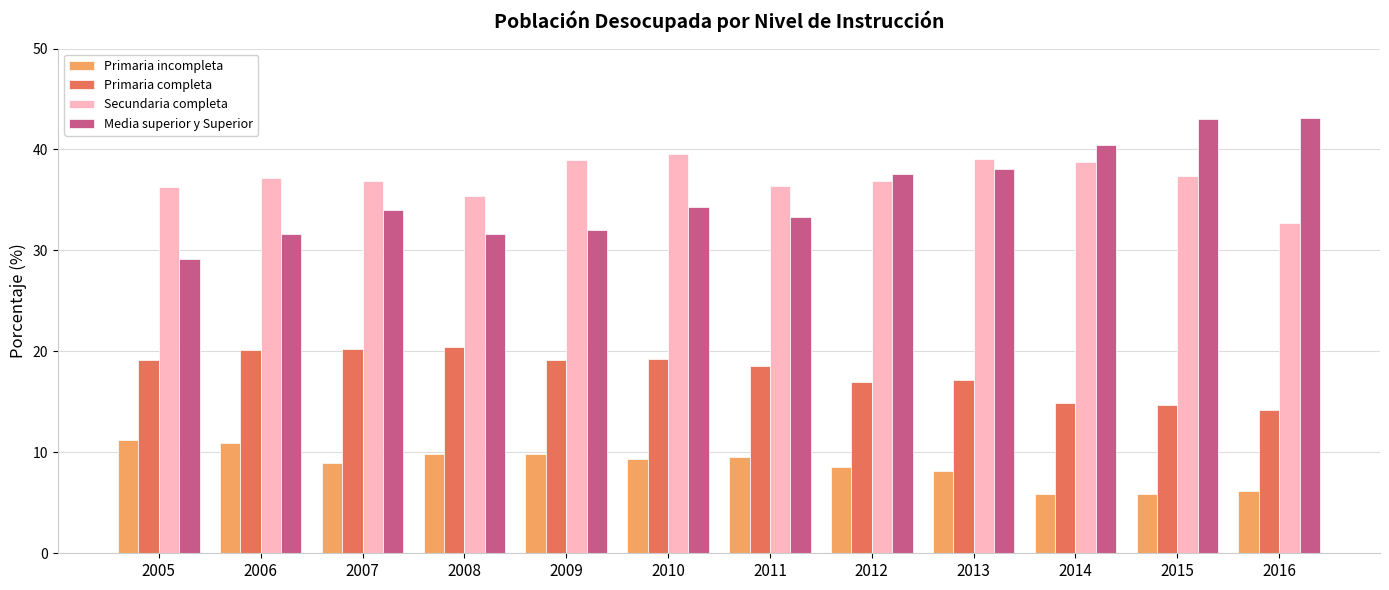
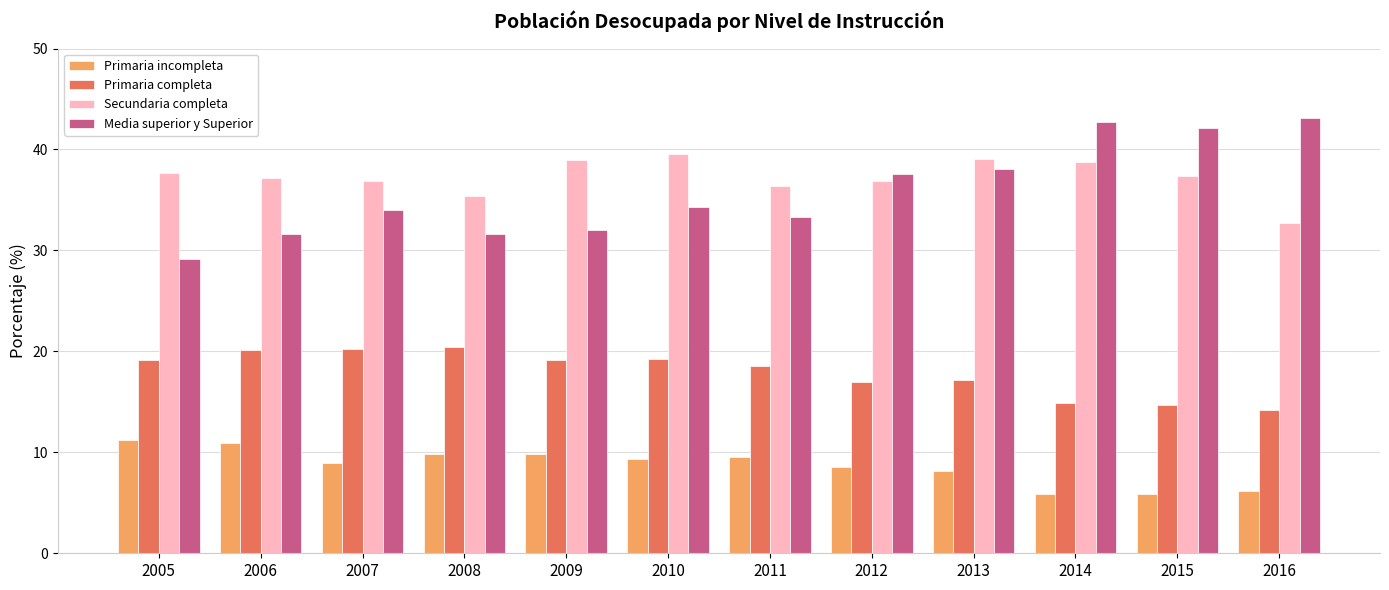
  {
    "Secundaria completa": {
-     "2005": 36.2,
+     "2005": 37.7,
      "2006": 37.2,
      "2007": 36.8,
      "2008": 35.4,
      "2009": 39.0,
      "2010": 39.6,
      "2011": 36.4,
      "2012": 36.9,
      "2013": 39.0,
      "2014": 38.7,
      "2015": 37.3,
      "2016": 32.7
    },
    "Media superior y Superior": {
      "2005": 29.2,
      "2006": 31.7,
      "2007": 34.0,
      "2008": 31.6,
      "2009": 32.0,
      "2010": 34.3,
      "2011": 33.3,
      "2012": 37.5,
      "2013": 38.1,
-     "2014": 40.5,
-     "2015": 43.0,
+     "2014": 42.7,
+     "2015": 42.2,
      "2016": 43.1
    }
  }
